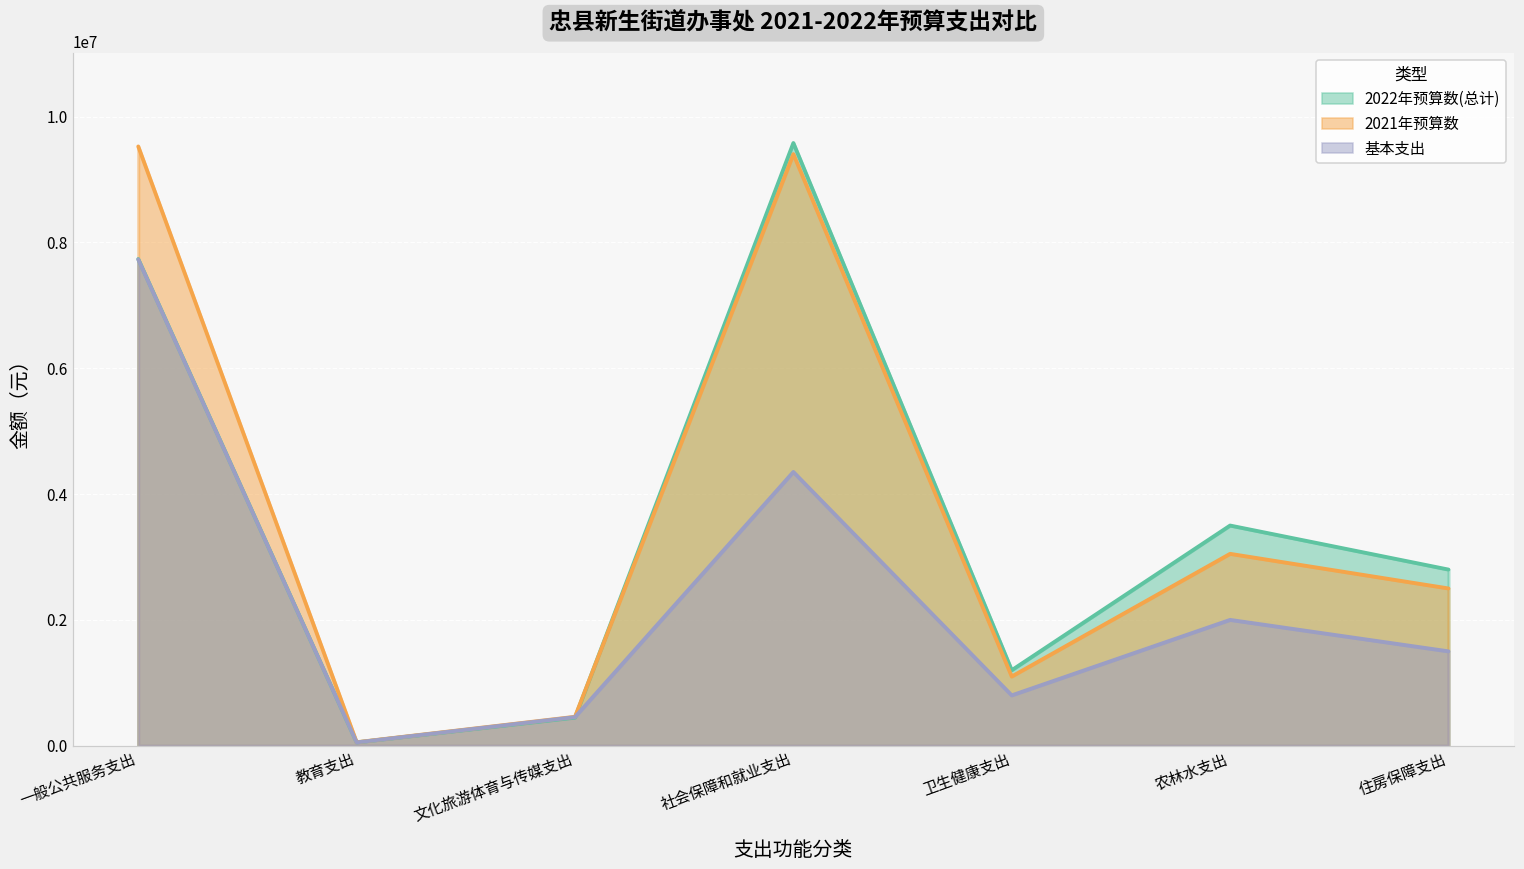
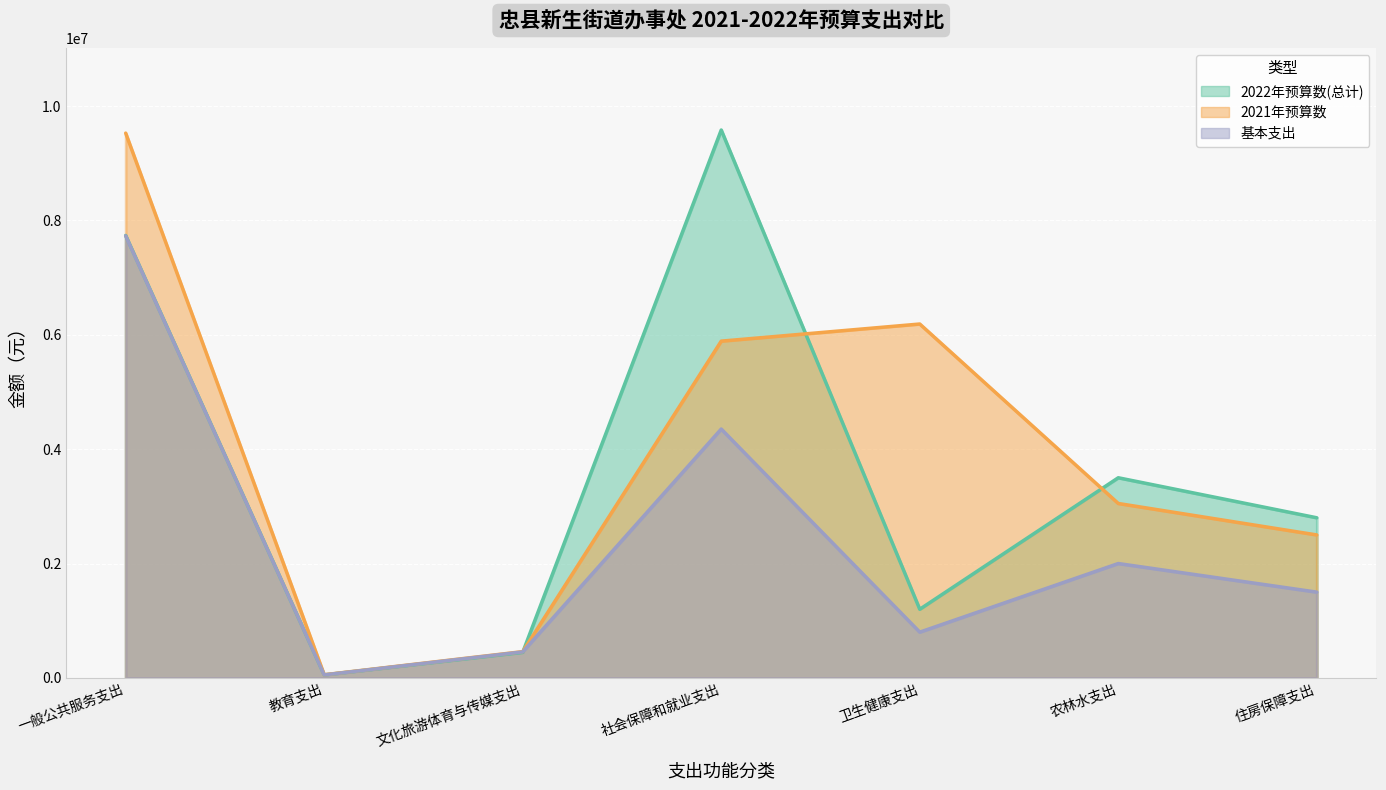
  {
    "2021年预算数": {
      "一般公共服务支出": 9500000,
-     "社会保障和就业支出": 9400000,
-     "卫生健康支出": 1100000,
+     "社会保障和就业支出": 5900000,
+     "卫生健康支出": 6200000,
      "农林水支出": 3100000,
      "住房保障支出": 2500000
    }
  }
